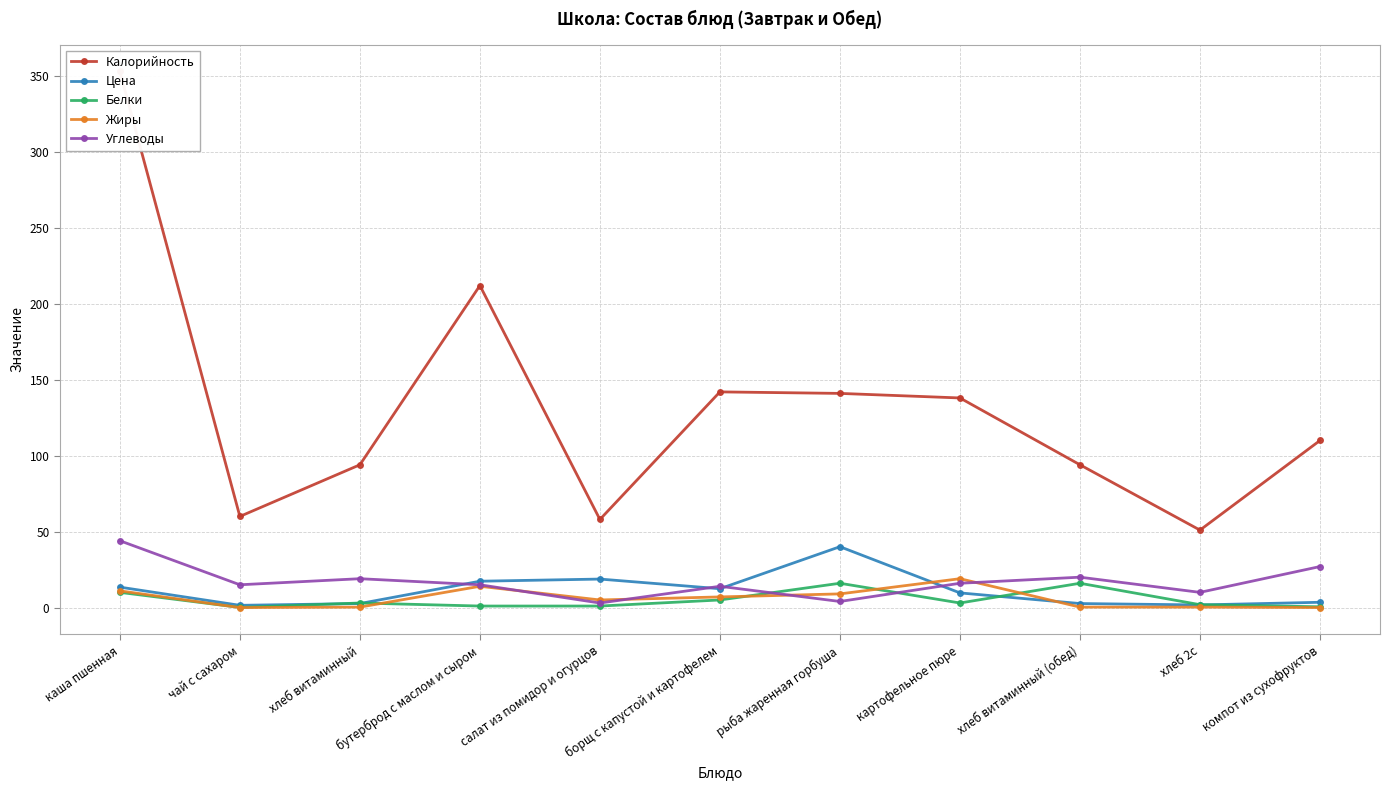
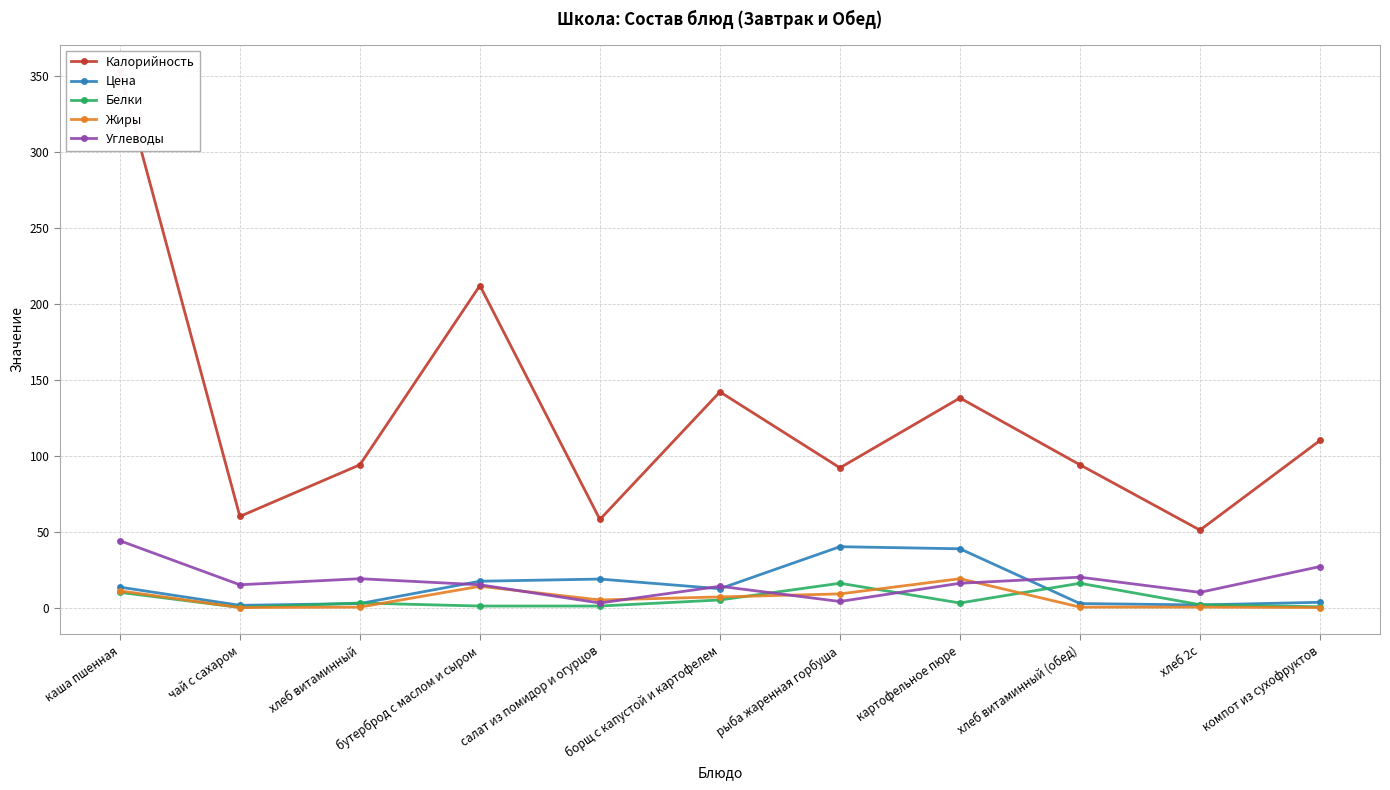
  {
    "Калорийность": {
      "чай с сахаром": 60,
      "хлеб витаминный": 94,
      "бутерброд с маслом и сыром": 212,
      "салат из помидор и огурцов": 58,
      "борщ с капустой и картофелем": 142,
-     "рыба жаренная горбуша": 141,
+     "рыба жаренная горбуша": 92,
      "картофельное пюре": 138,
      "хлеб витаминный (обед)": 94,
      "хлеб 2с": 51,
      "компот из сухофруктов": 110
    },
    "Цена": {
      "каша пшенная": 13,
      "бутерброд с маслом и сыром": 17,
      "салат из помидор и огурцов": 19,
      "рыба жаренная горбуша": 40,
-     "картофельное пюре": 10,
+     "картофельное пюре": 39,
      "хлеб витаминный (обед)": 3,
      "компот из сухофруктов": 3
    },
    "Белки": {
      "бутерброд с маслом и сыром": 1,
      "салат из помидор и огурцов": 1,
      "борщ с капустой и картофелем": 5,
      "рыба жаренная горбуша": 16,
      "картофельное пюре": 3,
      "хлеб витаминный (обед)": 16
    },
    "Жиры": {
      "хлеб витаминный": 0,
      "салат из помидор и огурцов": 5,
      "борщ с капустой и картофелем": 7,
      "рыба жаренная горбуша": 9,
      "картофельное пюре": 19,
      "хлеб витаминный (обед)": 0
    },
    "Углеводы": {
      "каша пшенная": 44,
      "чай с сахаром": 15,
      "хлеб витаминный": 19,
      "салат из помидор и огурцов": 3,
      "рыба жаренная горбуша": 4,
      "картофельное пюре": 16,
      "хлеб витаминный (обед)": 20,
      "хлеб 2с": 10,
      "компот из сухофруктов": 27
    }
  }
